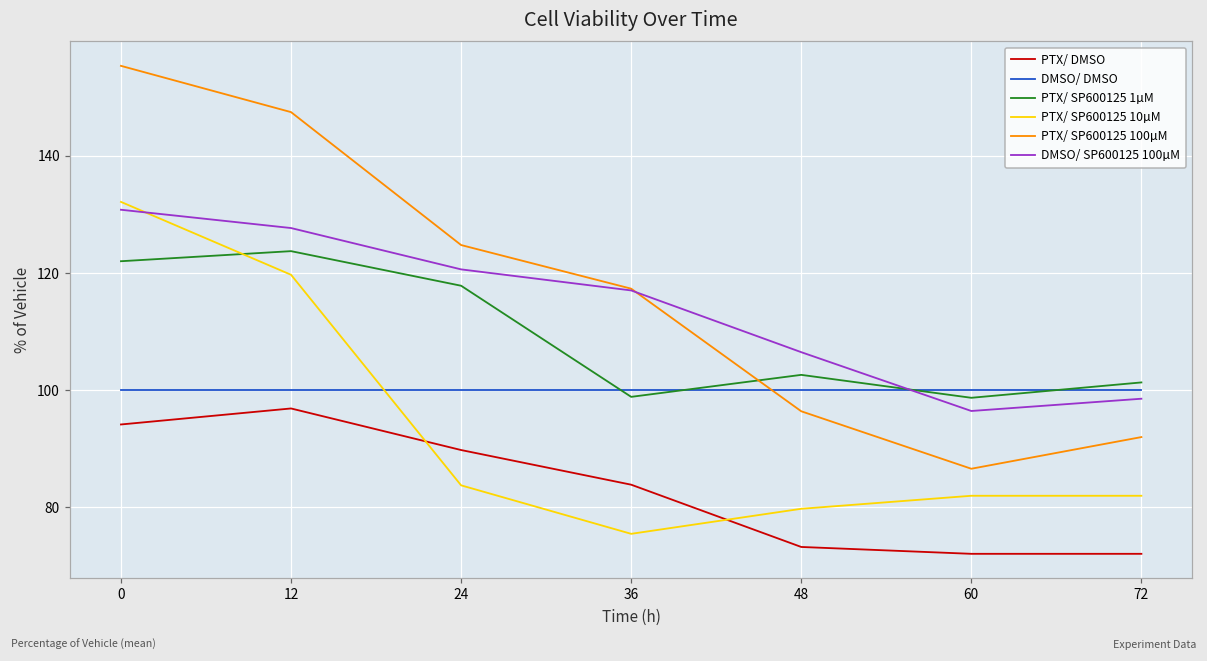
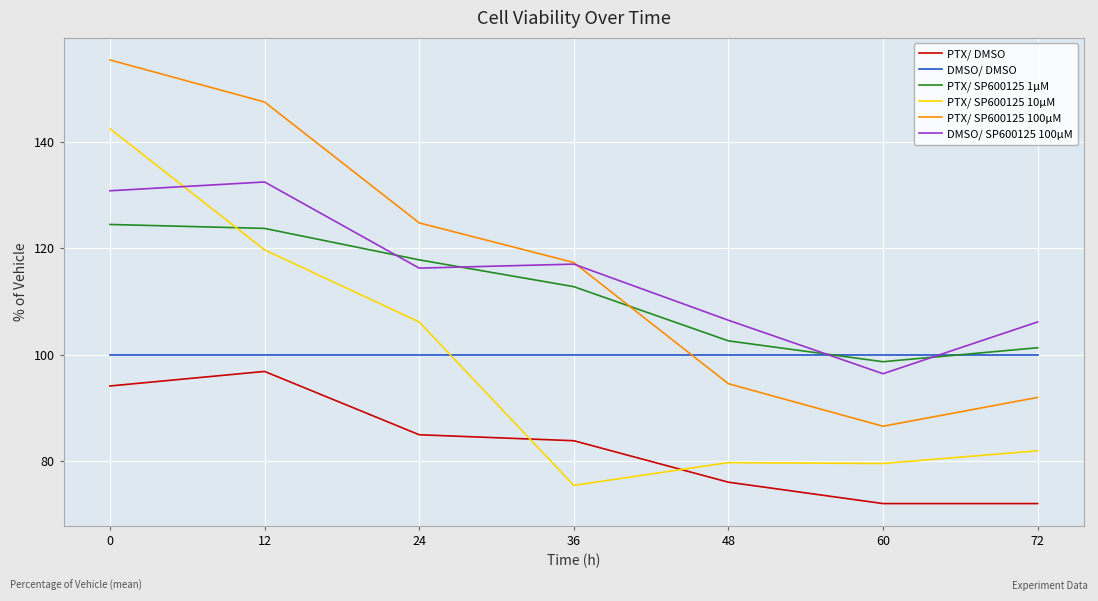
  {
    "PTX/ DMSO": {
      "0": 94,
      "12": 97,
-     "24": 90,
+     "24": 85,
      "36": 84,
-     "48": 73,
+     "48": 76,
      "60": 72,
      "72": 72
    },
    "DMSO/ DMSO": {
      "0": 100,
      "12": 100,
      "24": 100,
      "36": 100,
      "48": 100,
      "60": 100,
      "72": 100
    },
    "PTX/ SP600125 1µM": {
-     "0": 122,
+     "0": 124,
      "12": 124,
      "24": 118,
-     "36": 99,
+     "36": 113,
      "48": 103,
      "60": 99,
      "72": 101
    },
    "PTX/ SP600125 10µM": {
-     "0": 132,
+     "0": 142,
      "12": 120,
-     "24": 84,
+     "24": 106,
      "36": 75,
      "48": 80,
-     "60": 82,
+     "60": 80,
      "72": 82
    },
    "PTX/ SP600125 100µM": {
      "0": 155,
      "12": 147,
      "24": 125,
-     "48": 96,
+     "48": 95,
      "60": 87,
      "72": 92
    },
    "DMSO/ SP600125 100µM": {
      "0": 131,
-     "12": 128,
-     "24": 121,
+     "12": 132,
+     "24": 116,
      "48": 106,
      "60": 96,
-     "72": 99
+     "72": 106
    }
  }
